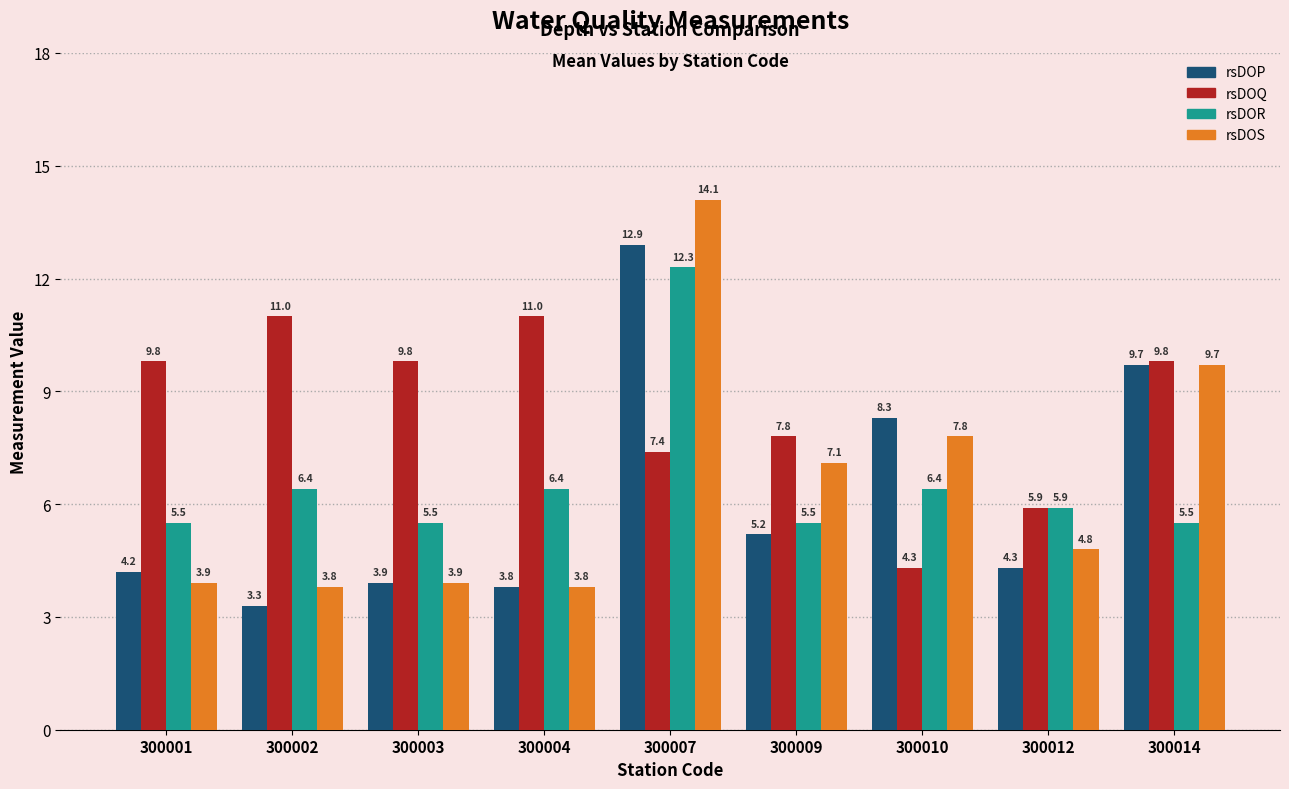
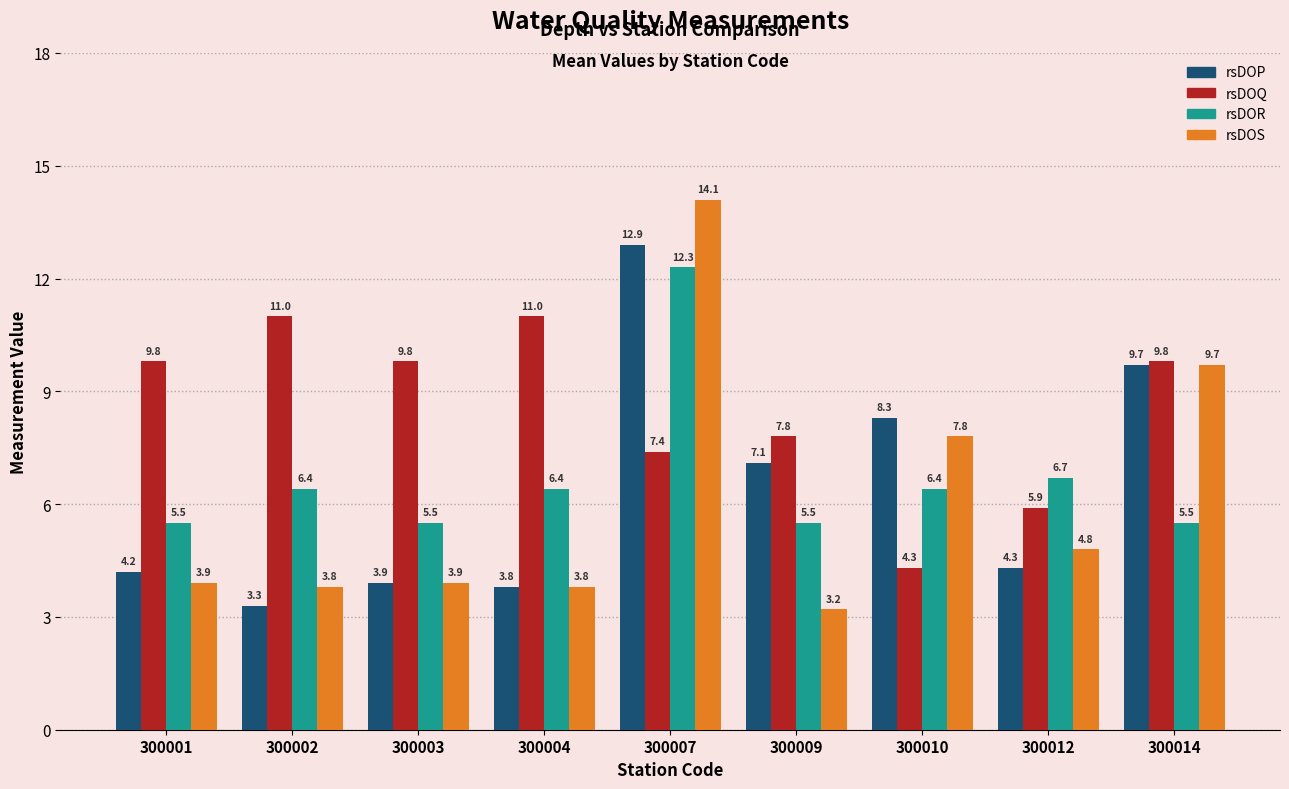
  {
    "rsDOP": {
      "300001": 4.2,
      "300002": 3.3,
      "300003": 3.9,
      "300004": 3.8,
      "300007": 12.9,
-     "300009": 5.2,
+     "300009": 7.1,
      "300010": 8.3,
      "300012": 4.3,
      "300014": 9.7
    },
    "rsDOQ": {
      "300001": 9.8,
      "300002": 11.0,
      "300003": 9.8,
      "300004": 11.0,
      "300007": 7.4,
      "300009": 7.8,
      "300010": 4.3,
      "300012": 5.9,
      "300014": 9.8
    },
    "rsDOR": {
      "300001": 5.5,
      "300002": 6.4,
      "300003": 5.5,
      "300004": 6.4,
      "300007": 12.3,
      "300009": 5.5,
      "300010": 6.4,
-     "300012": 5.9,
+     "300012": 6.7,
      "300014": 5.5
    },
    "rsDOS": {
      "300001": 3.9,
      "300002": 3.8,
      "300003": 3.9,
      "300004": 3.8,
      "300007": 14.1,
-     "300009": 7.1,
+     "300009": 3.2,
      "300010": 7.8,
      "300012": 4.8,
      "300014": 9.7
    }
  }
